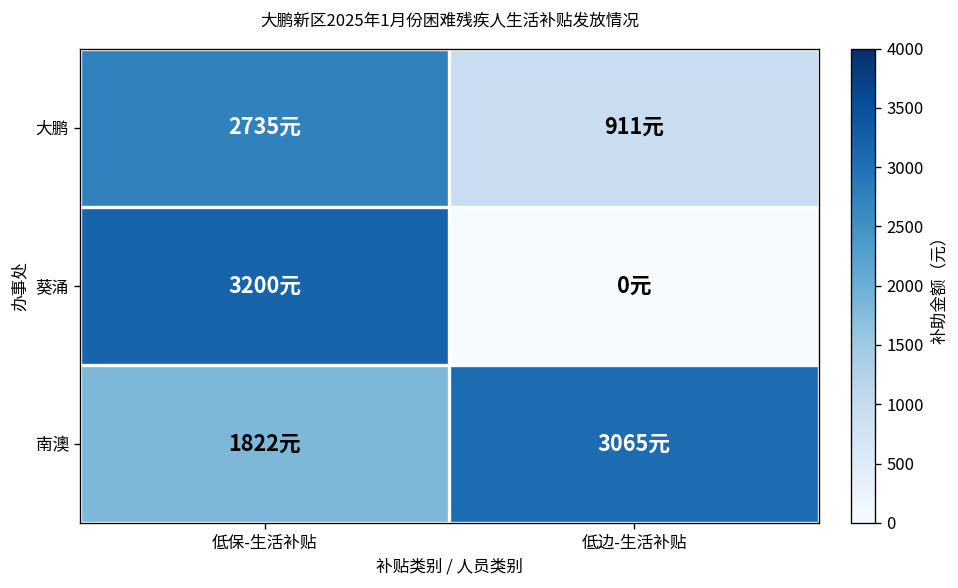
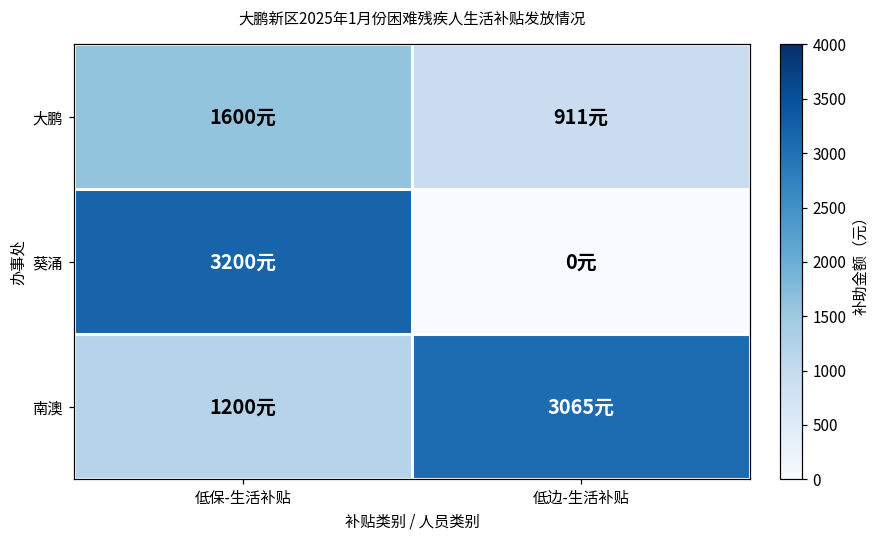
  {
    "大鹏": {
-     "低保-生活补贴": "2735元",
+     "低保-生活补贴": "1600元",
      "低边-生活补贴": "911元"
    },
    "葵涌": {
      "低保-生活补贴": "3200元",
      "低边-生活补贴": "0元"
    },
    "南澳": {
-     "低保-生活补贴": "1822元",
+     "低保-生活补贴": "1200元",
      "低边-生活补贴": "3065元"
    }
  }
